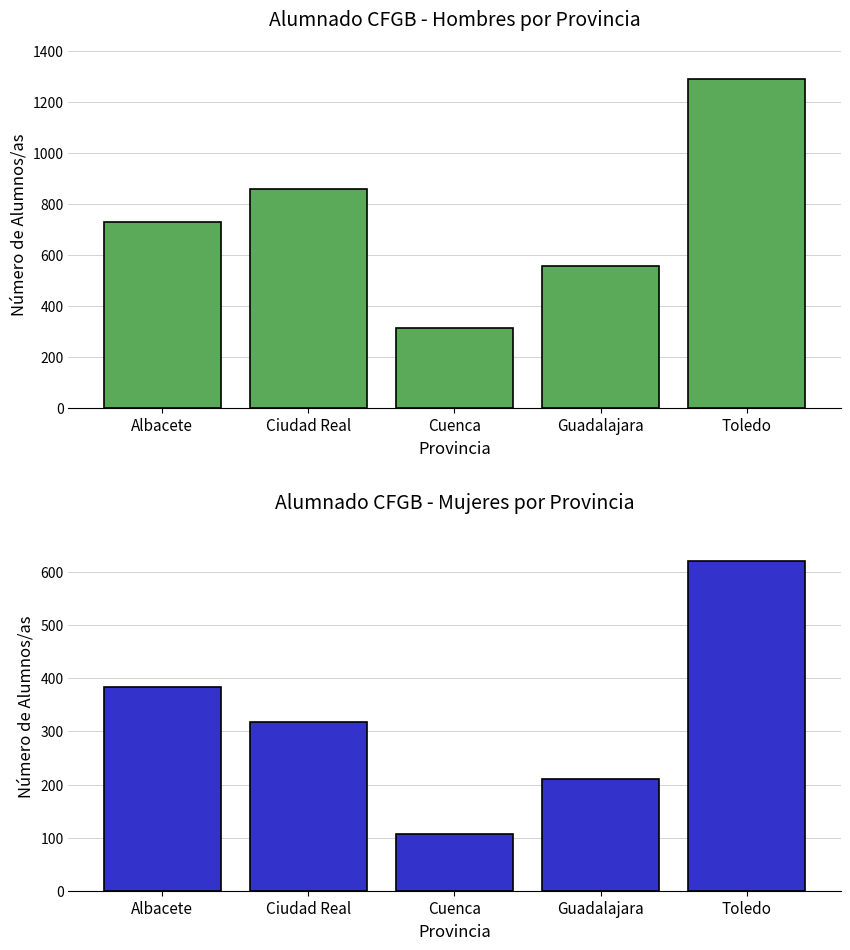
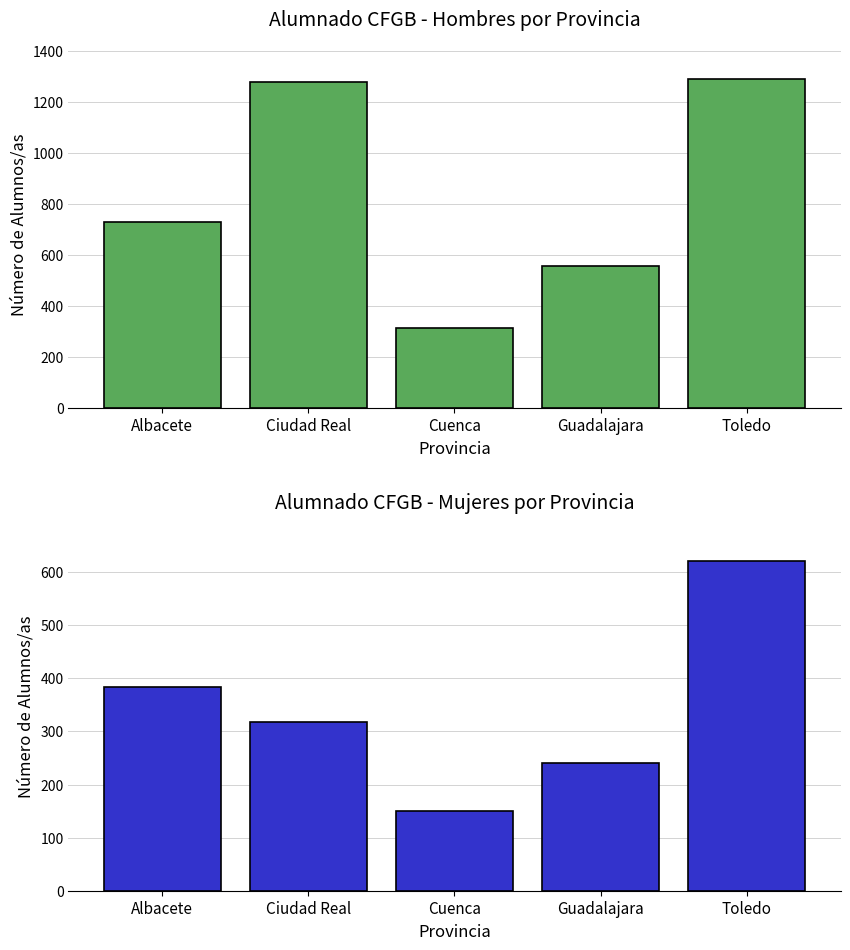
  {
    "Alumnado CFGB - Hombres por Provincia": {
      "Albacete": 730,
-     "Ciudad Real": 860,
+     "Ciudad Real": 1280,
      "Cuenca": 310,
      "Guadalajara": 560,
      "Toledo": 1290
    },
    "Alumnado CFGB - Mujeres por Provincia": {
      "Albacete": 380,
      "Ciudad Real": 320,
-     "Cuenca": 110,
-     "Guadalajara": 210,
+     "Cuenca": 150,
+     "Guadalajara": 240,
      "Toledo": 620
    }
  }
